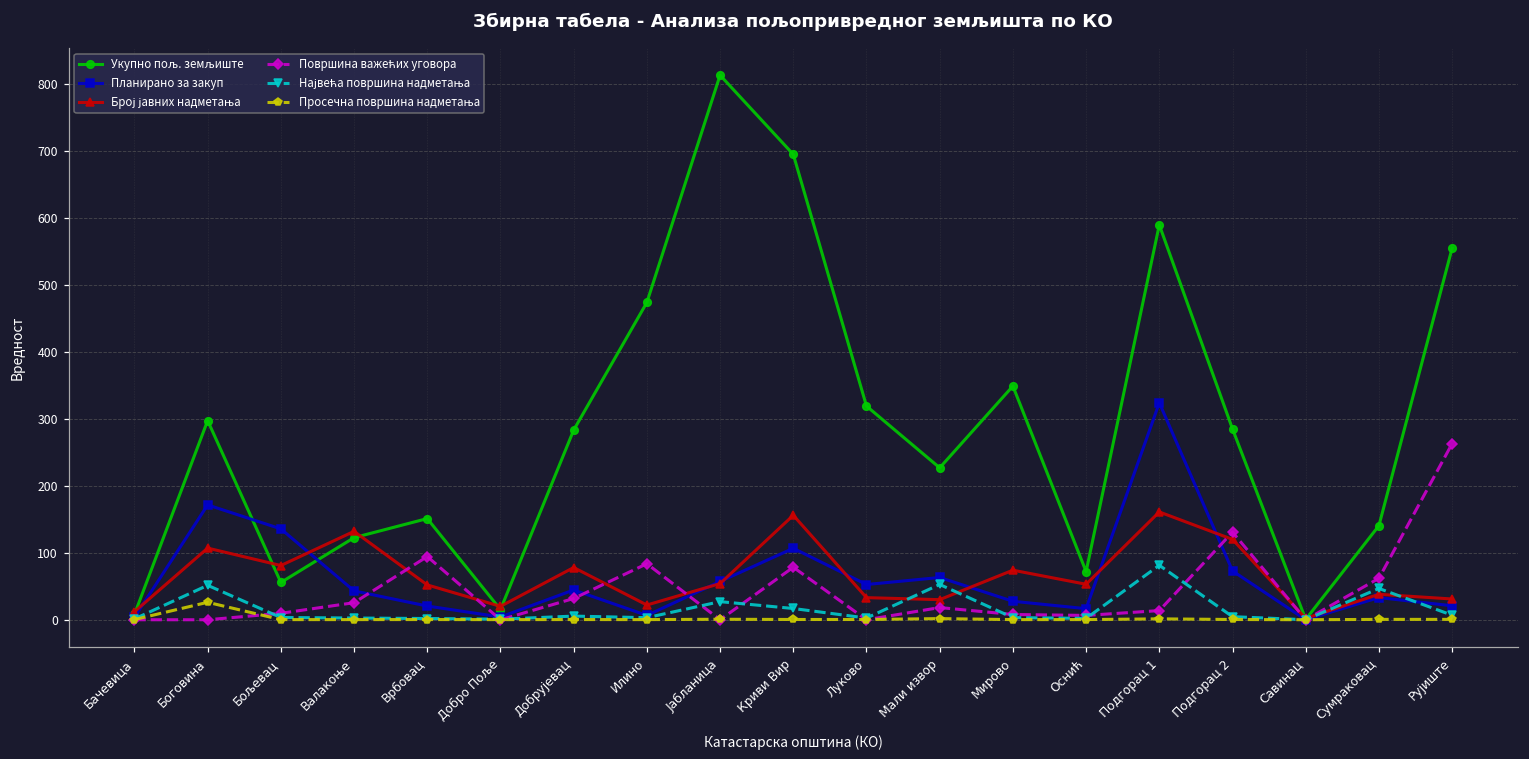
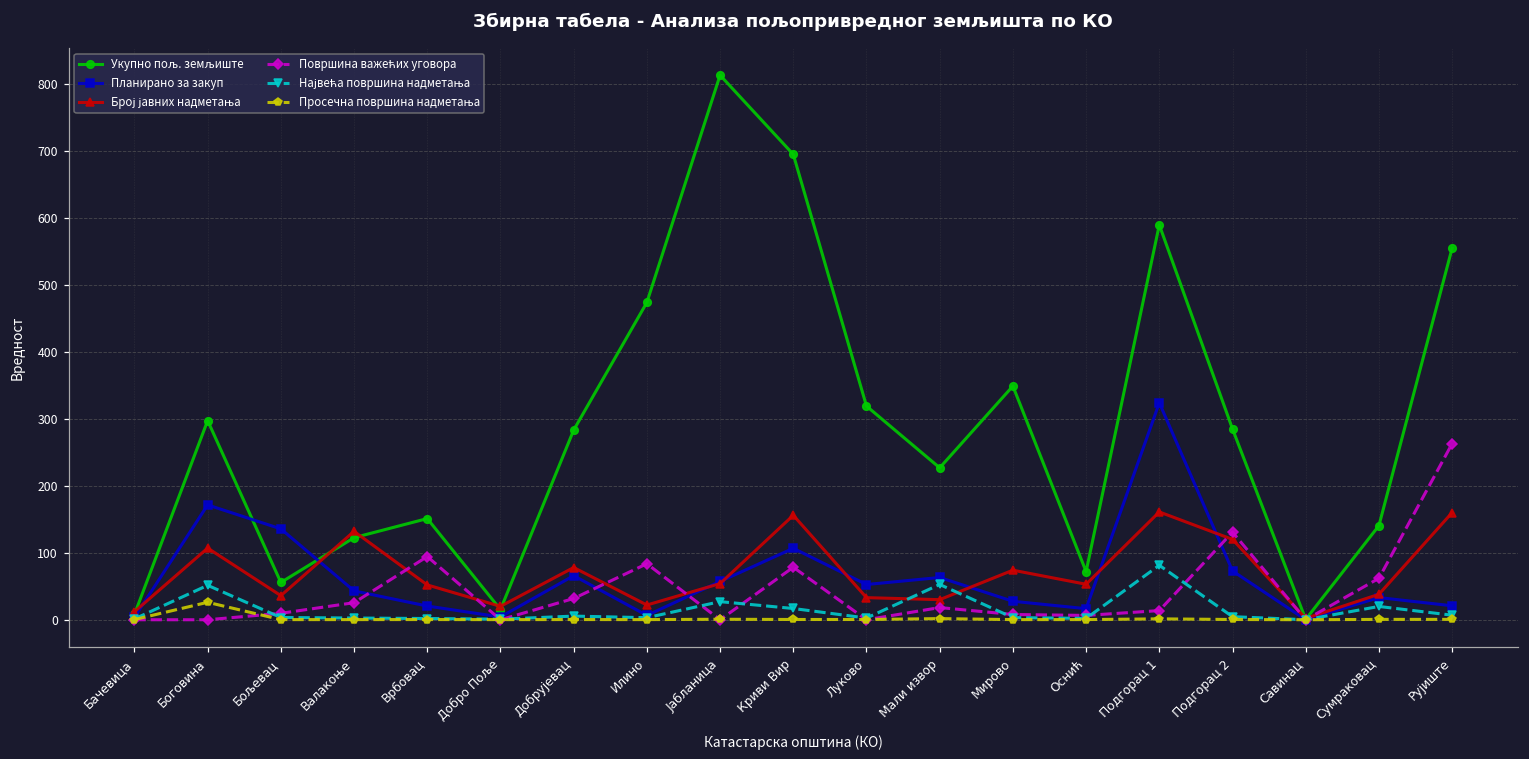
  {
    "Укупно пољ. земљиште": {
      "Боговина": 300,
      "Бољевац": 60,
      "Валакоње": 120,
      "Врбовац": 150,
      "Добро Поље": 20,
      "Добрујевац": 280,
      "Илино": 470,
      "Јабланица": 810,
      "Криви Вир": 690,
      "Луково": 320,
      "Мали извор": 230,
      "Мирово": 350,
      "Оснић": 70,
      "Подгорац 1": 590,
      "Подгорац 2": 280,
      "Сумраковац": 140,
      "Рујиште": 550
    },
    "Планирано за закуп": {
      "Боговина": 170,
      "Бољевац": 140,
      "Валакоње": 40,
      "Врбовац": 20,
-     "Добрујевац": 40,
+     "Добрујевац": 70,
      "Криви Вир": 110,
      "Луково": 50,
      "Мали извор": 60,
      "Мирово": 30,
      "Оснић": 20,
      "Подгорац 1": 320,
      "Подгорац 2": 70,
      "Сумраковац": 30,
      "Рујиште": 20
    },
    "Број јавних надметања": {
      "Боговина": 110,
-     "Бољевац": 80,
+     "Бољевац": 40,
      "Валакоње": 130,
      "Врбовац": 50,
      "Добро Поље": 20,
      "Добрујевац": 80,
      "Илино": 20,
      "Криви Вир": 160,
      "Луково": 30,
      "Мали извор": 30,
      "Мирово": 70,
      "Оснић": 50,
      "Подгорац 1": 160,
      "Подгорац 2": 120,
      "Сумраковац": 40,
-     "Рујиште": 30
+     "Рујиште": 160
    },
    "Површина важећих уговора": {
      "Боговина": 0,
      "Бољевац": 10,
      "Валакоње": 30,
      "Врбовац": 90,
      "Добрујевац": 30,
      "Илино": 80,
      "Криви Вир": 80,
      "Мали извор": 20,
      "Мирово": 10,
      "Оснић": 10,
      "Подгорац 1": 10,
      "Подгорац 2": 130,
      "Сумраковац": 60,
      "Рујиште": 260
    },
    "Највећа површина надметања": {
      "Боговина": 50,
      "Добрујевац": 10,
      "Јабланица": 30,
      "Криви Вир": 20,
      "Мали извор": 50,
      "Подгорац 1": 80,
      "Подгорац 2": 0,
-     "Сумраковац": 50,
+     "Сумраковац": 20,
      "Рујиште": 10
    },
    "Просечна површина надметања": {
      "Боговина": 30,
      "Добрујевац": 0,
      "Криви Вир": 0,
      "Мали извор": 0,
      "Подгорац 1": 0,
      "Подгорац 2": 0,
      "Сумраковац": 0,
      "Рујиште": 0
    }
  }
